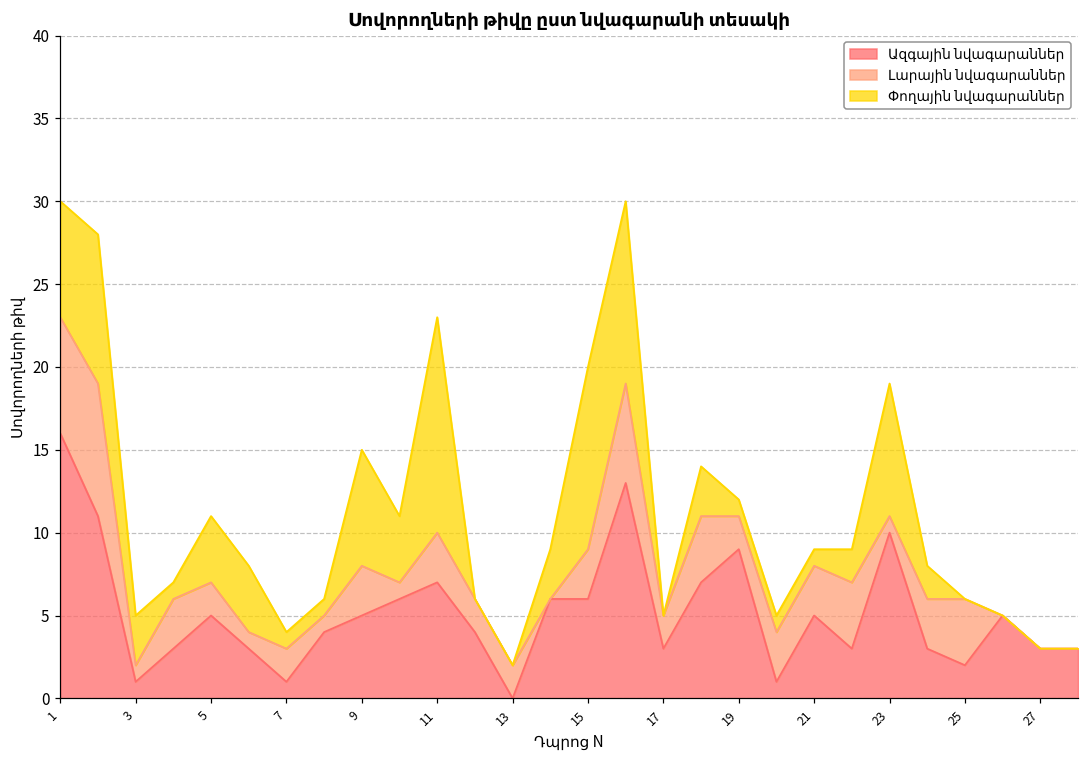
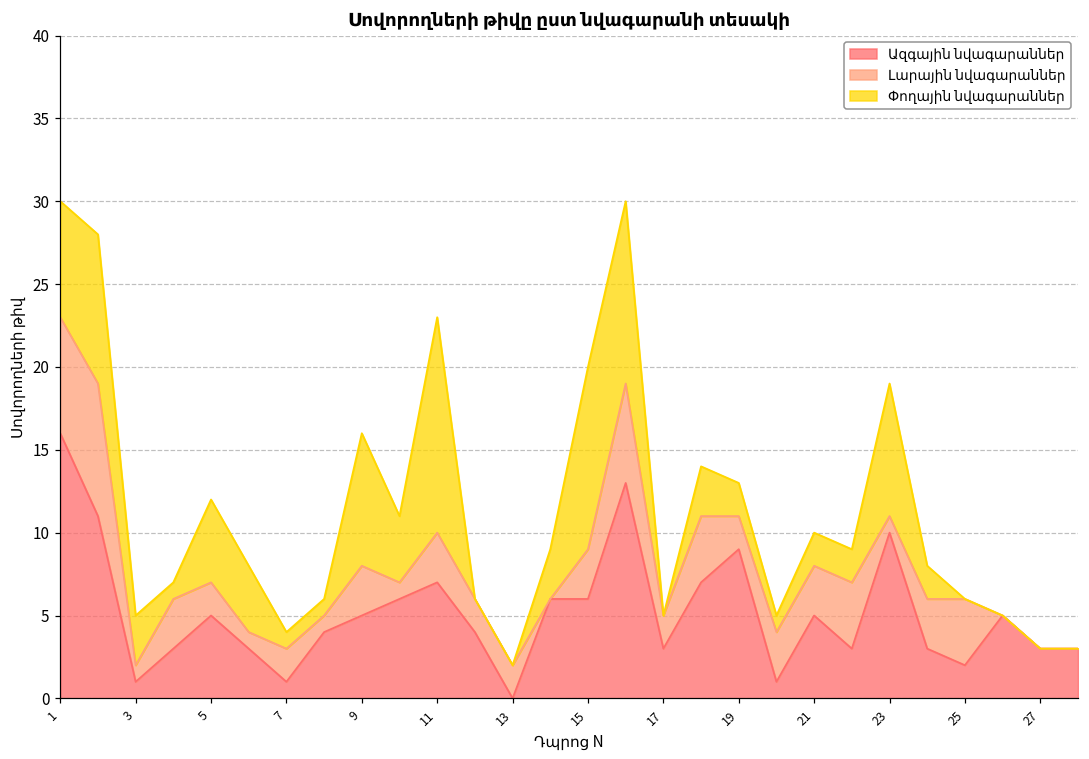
  {
    "Փողային նվագարաններ": {
      "1": 7,
      "3": 3,
-     "5": 4,
+     "5": 5,
      "7": 1,
-     "9": 7,
+     "9": 8,
      "11": 13,
      "15": 11,
-     "19": 1,
-     "21": 1,
+     "19": 2,
+     "21": 2,
      "23": 8
    }
  }
